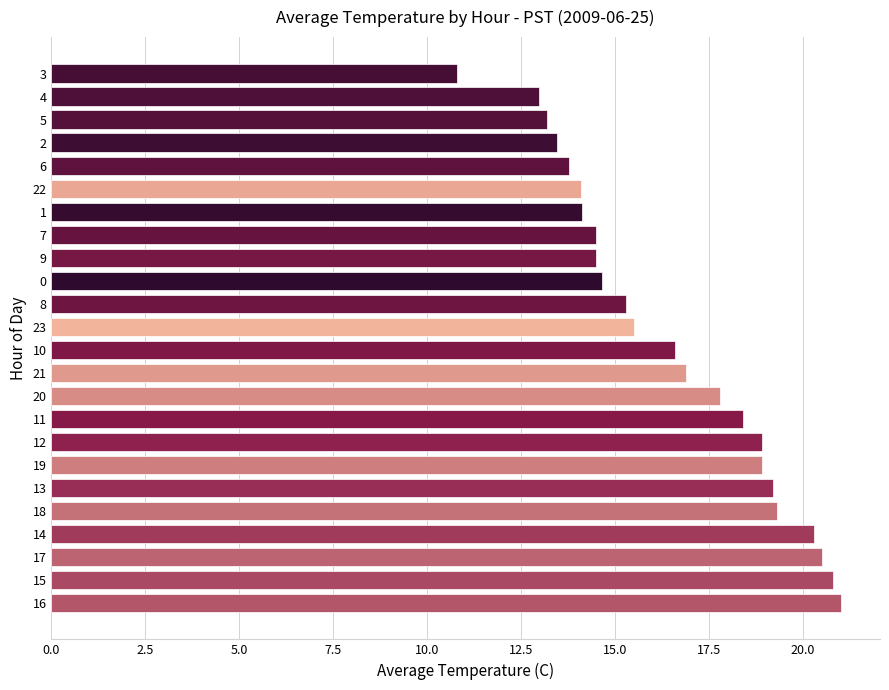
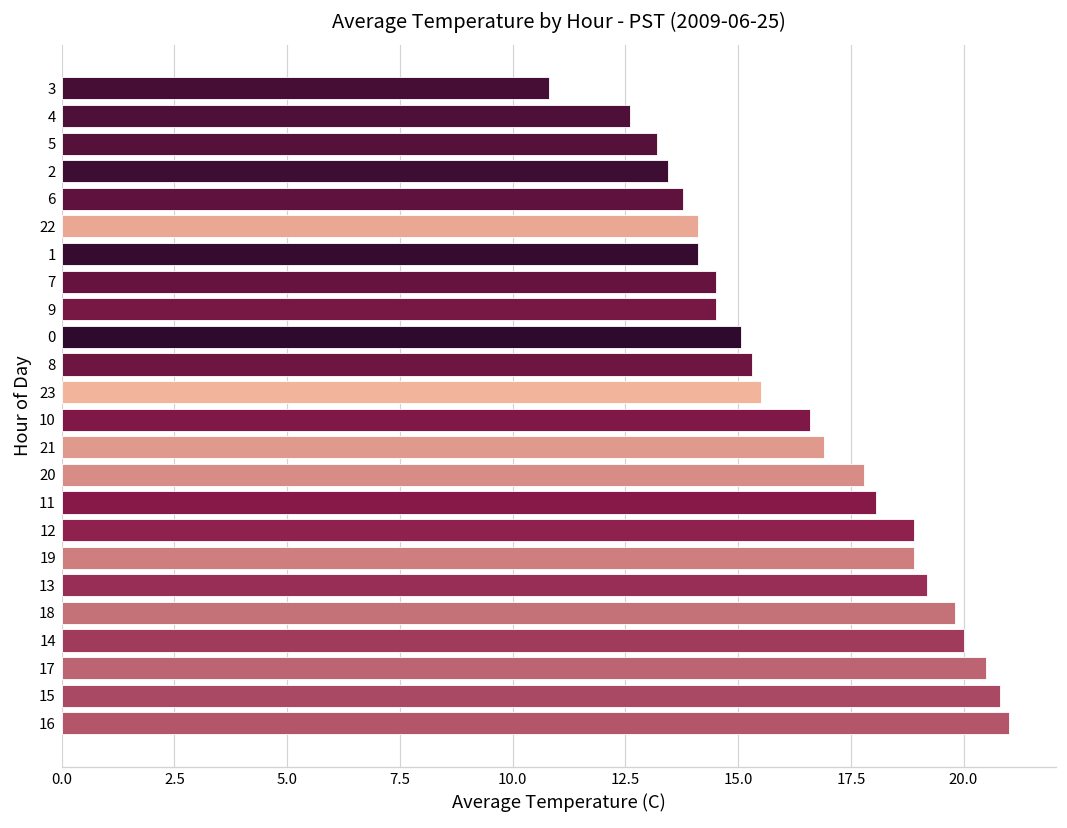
  {
    "3": 10.8,
-   "4": 13.0,
+   "4": 12.6,
    "5": 13.2,
    "2": 13.5,
    "6": 13.8,
    "22": 14.1,
    "1": 14.1,
    "7": 14.5,
    "9": 14.5,
-   "0": 14.6,
+   "0": 15.1,
    "8": 15.3,
    "23": 15.5,
    "10": 16.6,
    "21": 16.9,
    "20": 17.8,
-   "11": 18.4,
+   "11": 18.1,
    "12": 18.9,
    "19": 18.9,
    "13": 19.2,
-   "18": 19.3,
-   "14": 20.3,
+   "18": 19.8,
+   "14": 20.0,
    "17": 20.5,
    "15": 20.8,
    "16": 21.0
  }
